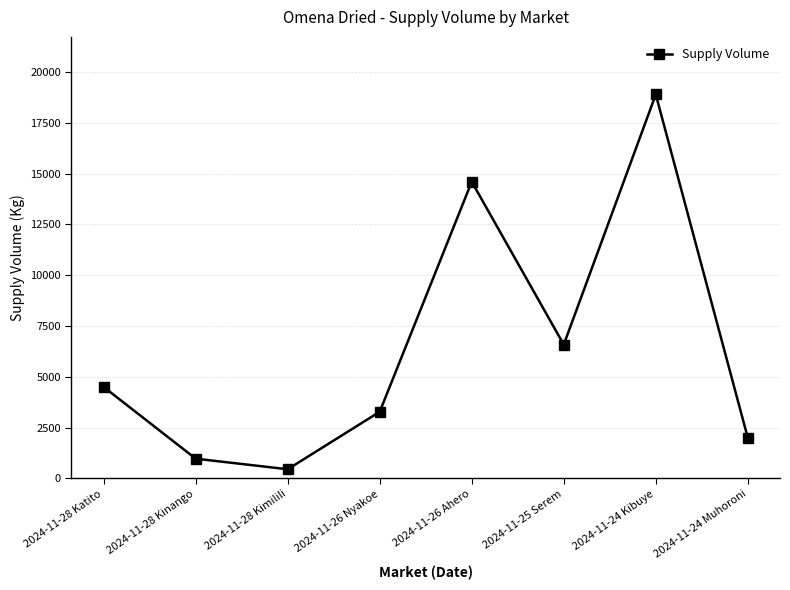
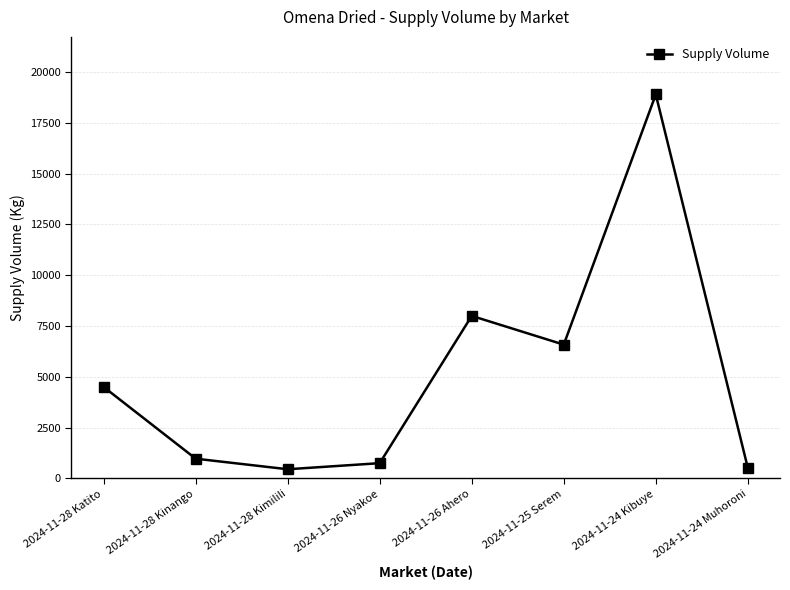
  {
    "2024-11-28 Katito": 4500,
    "2024-11-28 Kinango": 1000,
    "2024-11-28 Kimilili": 500,
-   "2024-11-26 Nyakoe": 3300,
-   "2024-11-26 Ahero": 14600,
+   "2024-11-26 Nyakoe": 800,
+   "2024-11-26 Ahero": 8000,
    "2024-11-25 Serem": 6600,
    "2024-11-24 Kibuye": 18900,
-   "2024-11-24 Muhoroni": 2000
+   "2024-11-24 Muhoroni": 500
  }
